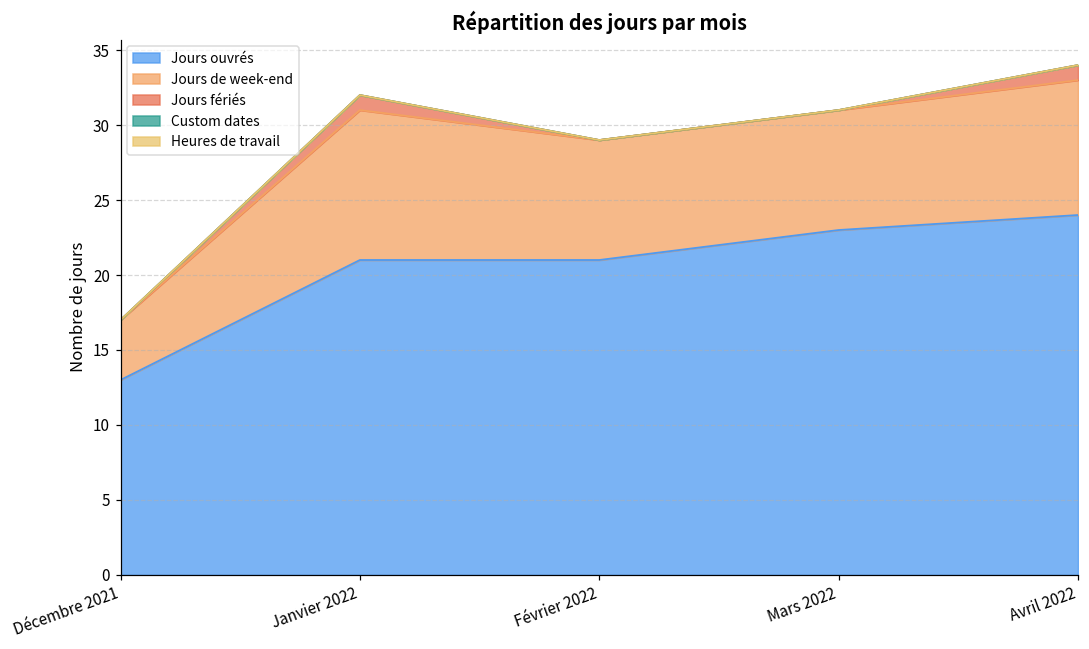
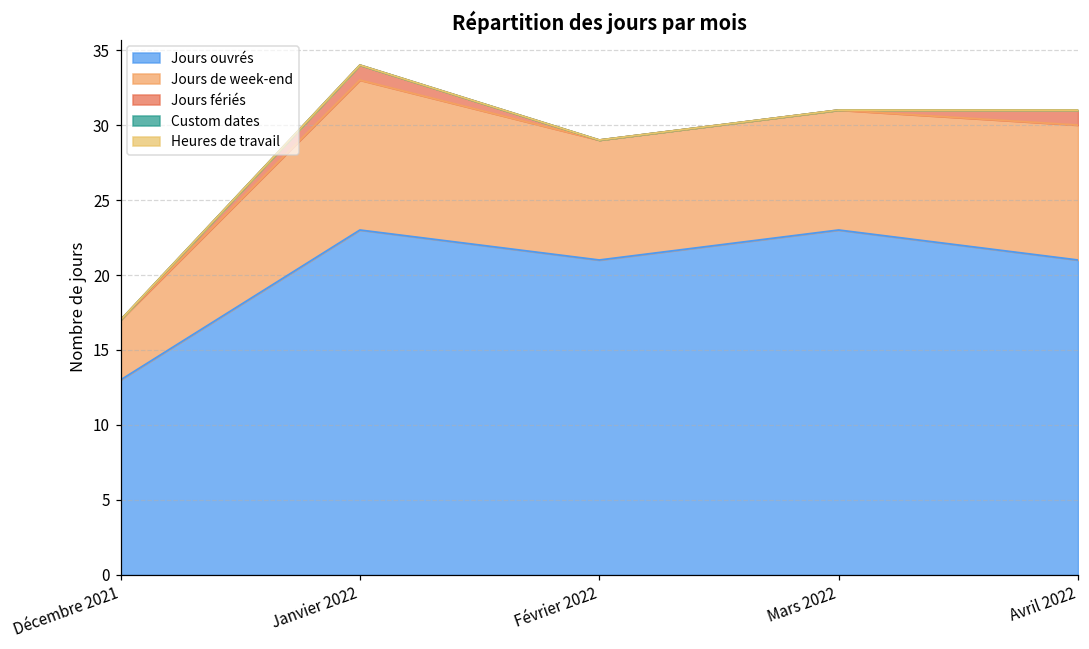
  {
    "Jours ouvrés": {
      "Décembre 2021": 13,
-     "Janvier 2022": 21,
+     "Janvier 2022": 23,
      "Février 2022": 21,
      "Mars 2022": 23,
-     "Avril 2022": 24
+     "Avril 2022": 21
    }
  }
